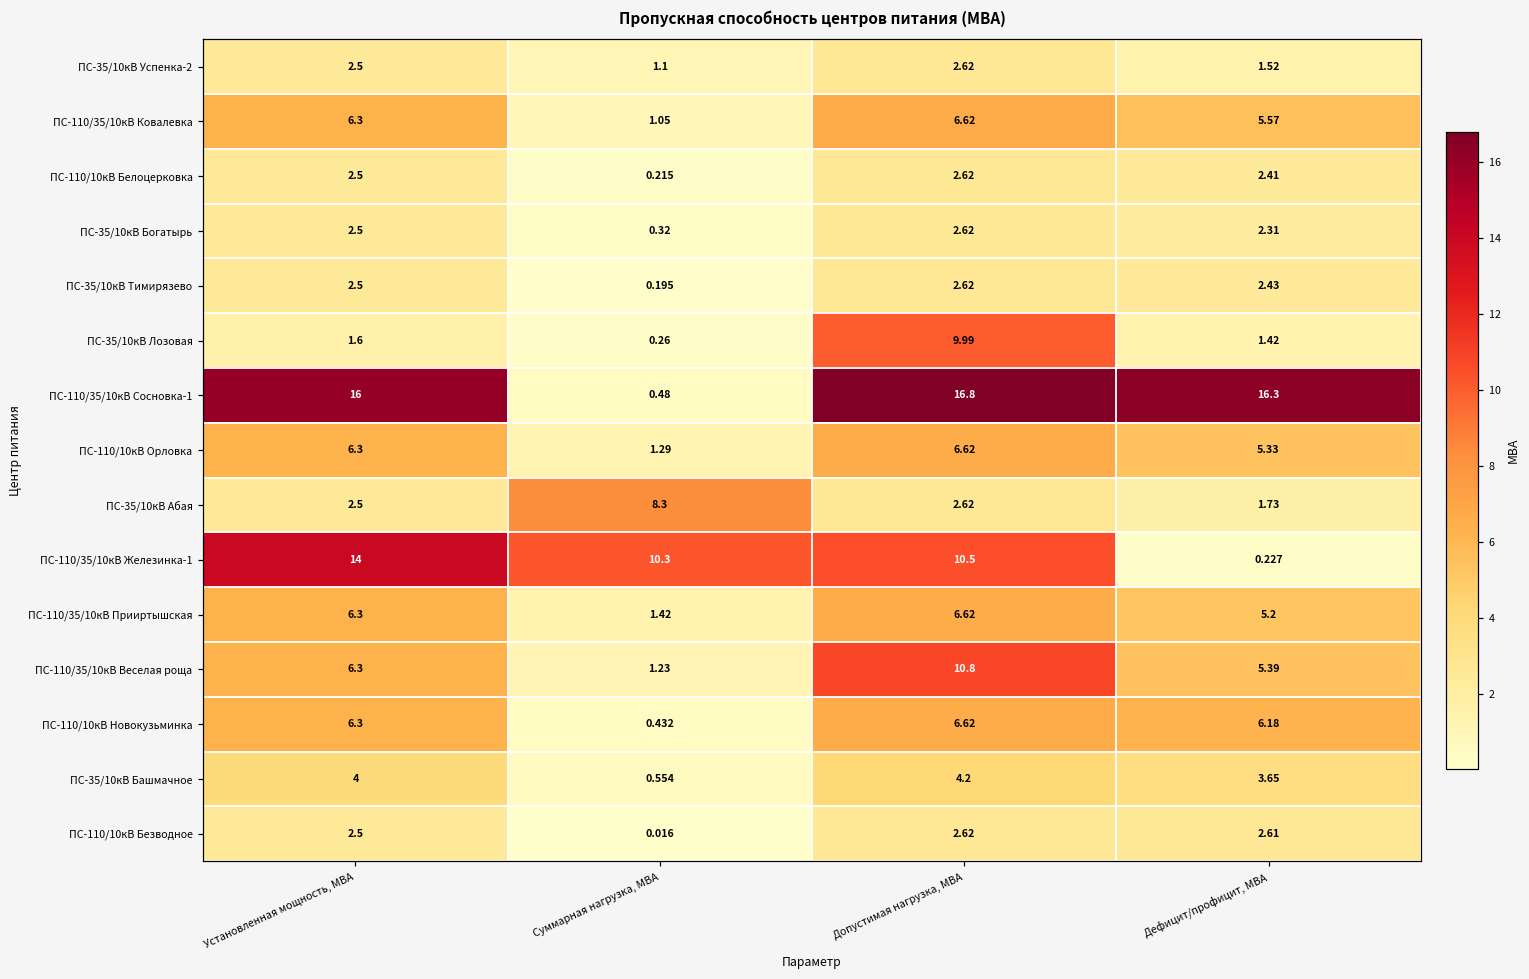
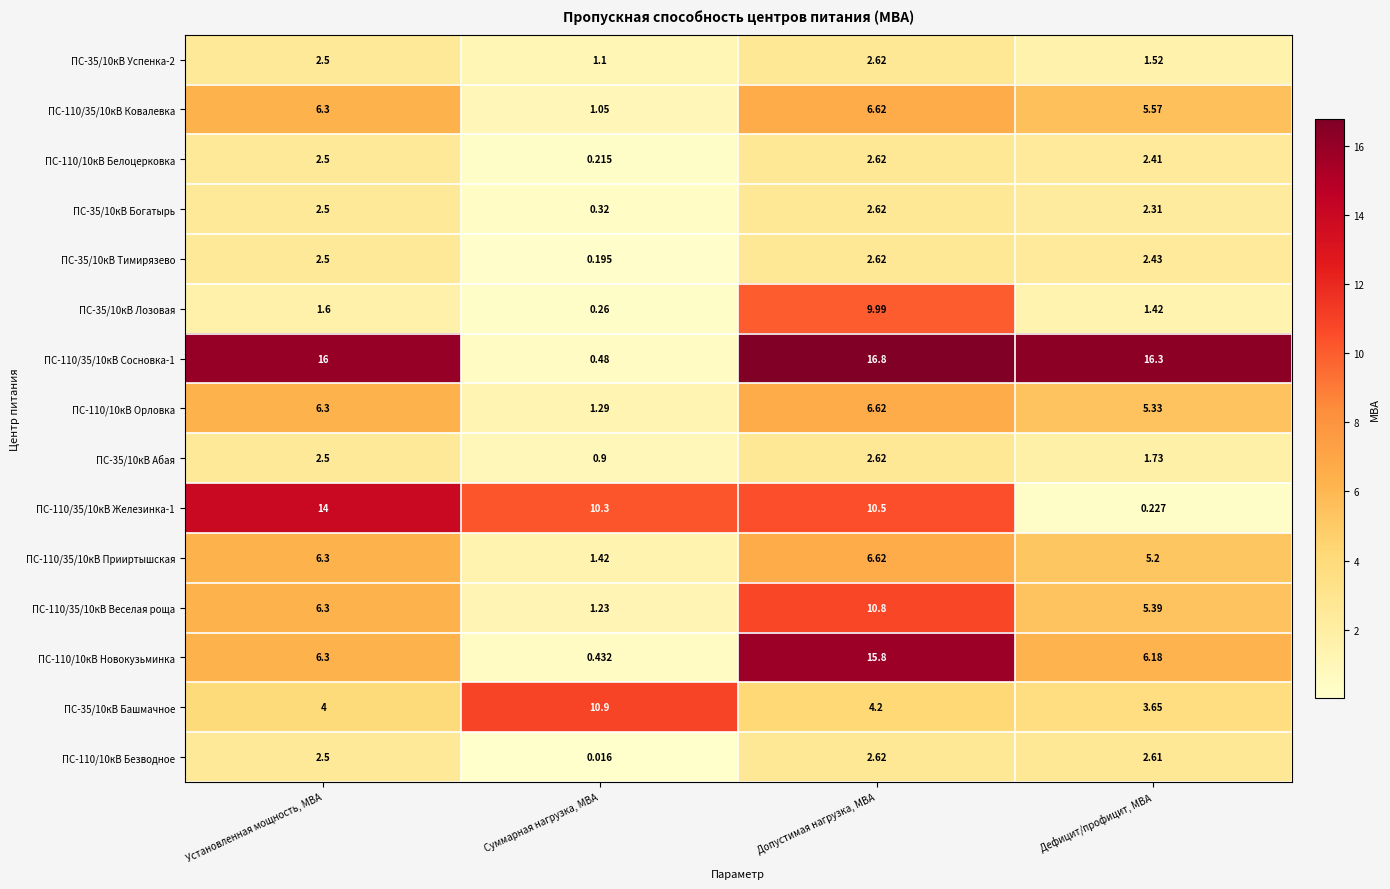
  {
    "ПС-35/10кВ Успенка-2": {
      "Установленная мощность, МВА": 2.5,
      "Суммарная нагрузка, МВА": 1.1,
      "Допустимая нагрузка, МВА": 2.62,
      "Дефицит/профицит, МВА": 1.52
    },
    "ПС-110/35/10кВ Ковалевка": {
      "Установленная мощность, МВА": 6.3,
      "Суммарная нагрузка, МВА": 1.05,
      "Допустимая нагрузка, МВА": 6.62,
      "Дефицит/профицит, МВА": 5.57
    },
    "ПС-110/10кВ Белоцерковка": {
      "Установленная мощность, МВА": 2.5,
      "Суммарная нагрузка, МВА": 0.215,
      "Допустимая нагрузка, МВА": 2.62,
      "Дефицит/профицит, МВА": 2.41
    },
    "ПС-35/10кВ Богатырь": {
      "Установленная мощность, МВА": 2.5,
      "Суммарная нагрузка, МВА": 0.32,
      "Допустимая нагрузка, МВА": 2.62,
      "Дефицит/профицит, МВА": 2.31
    },
    "ПС-35/10кВ Тимирязево": {
      "Установленная мощность, МВА": 2.5,
      "Суммарная нагрузка, МВА": 0.195,
      "Допустимая нагрузка, МВА": 2.62,
      "Дефицит/профицит, МВА": 2.43
    },
    "ПС-35/10кВ Лозовая": {
      "Установленная мощность, МВА": 1.6,
      "Суммарная нагрузка, МВА": 0.26,
      "Допустимая нагрузка, МВА": 9.99,
      "Дефицит/профицит, МВА": 1.42
    },
    "ПС-110/35/10кВ Сосновка-1": {
      "Установленная мощность, МВА": 16,
      "Суммарная нагрузка, МВА": 0.48,
      "Допустимая нагрузка, МВА": 16.8,
      "Дефицит/профицит, МВА": 16.3
    },
    "ПС-110/10кВ Орловка": {
      "Установленная мощность, МВА": 6.3,
      "Суммарная нагрузка, МВА": 1.29,
      "Допустимая нагрузка, МВА": 6.62,
      "Дефицит/профицит, МВА": 5.33
    },
    "ПС-35/10кВ Абая": {
      "Установленная мощность, МВА": 2.5,
-     "Суммарная нагрузка, МВА": 8.3,
+     "Суммарная нагрузка, МВА": 0.9,
      "Допустимая нагрузка, МВА": 2.62,
      "Дефицит/профицит, МВА": 1.73
    },
    "ПС-110/35/10кВ Железинка-1": {
      "Установленная мощность, МВА": 14,
      "Суммарная нагрузка, МВА": 10.3,
      "Допустимая нагрузка, МВА": 10.5,
      "Дефицит/профицит, МВА": 0.227
    },
    "ПС-110/35/10кВ Прииртышская": {
      "Установленная мощность, МВА": 6.3,
      "Суммарная нагрузка, МВА": 1.42,
      "Допустимая нагрузка, МВА": 6.62,
      "Дефицит/профицит, МВА": 5.2
    },
    "ПС-110/35/10кВ Веселая роща": {
      "Установленная мощность, МВА": 6.3,
      "Суммарная нагрузка, МВА": 1.23,
      "Допустимая нагрузка, МВА": 10.8,
      "Дефицит/профицит, МВА": 5.39
    },
    "ПС-110/10кВ Новокузьминка": {
      "Установленная мощность, МВА": 6.3,
      "Суммарная нагрузка, МВА": 0.432,
-     "Допустимая нагрузка, МВА": 6.62,
+     "Допустимая нагрузка, МВА": 15.8,
      "Дефицит/профицит, МВА": 6.18
    },
    "ПС-35/10кВ Башмачное": {
      "Установленная мощность, МВА": 4,
-     "Суммарная нагрузка, МВА": 0.554,
+     "Суммарная нагрузка, МВА": 10.9,
      "Допустимая нагрузка, МВА": 4.2,
      "Дефицит/профицит, МВА": 3.65
    },
    "ПС-110/10кВ Безводное": {
      "Установленная мощность, МВА": 2.5,
      "Суммарная нагрузка, МВА": 0.016,
      "Допустимая нагрузка, МВА": 2.62,
      "Дефицит/профицит, МВА": 2.61
    }
  }
